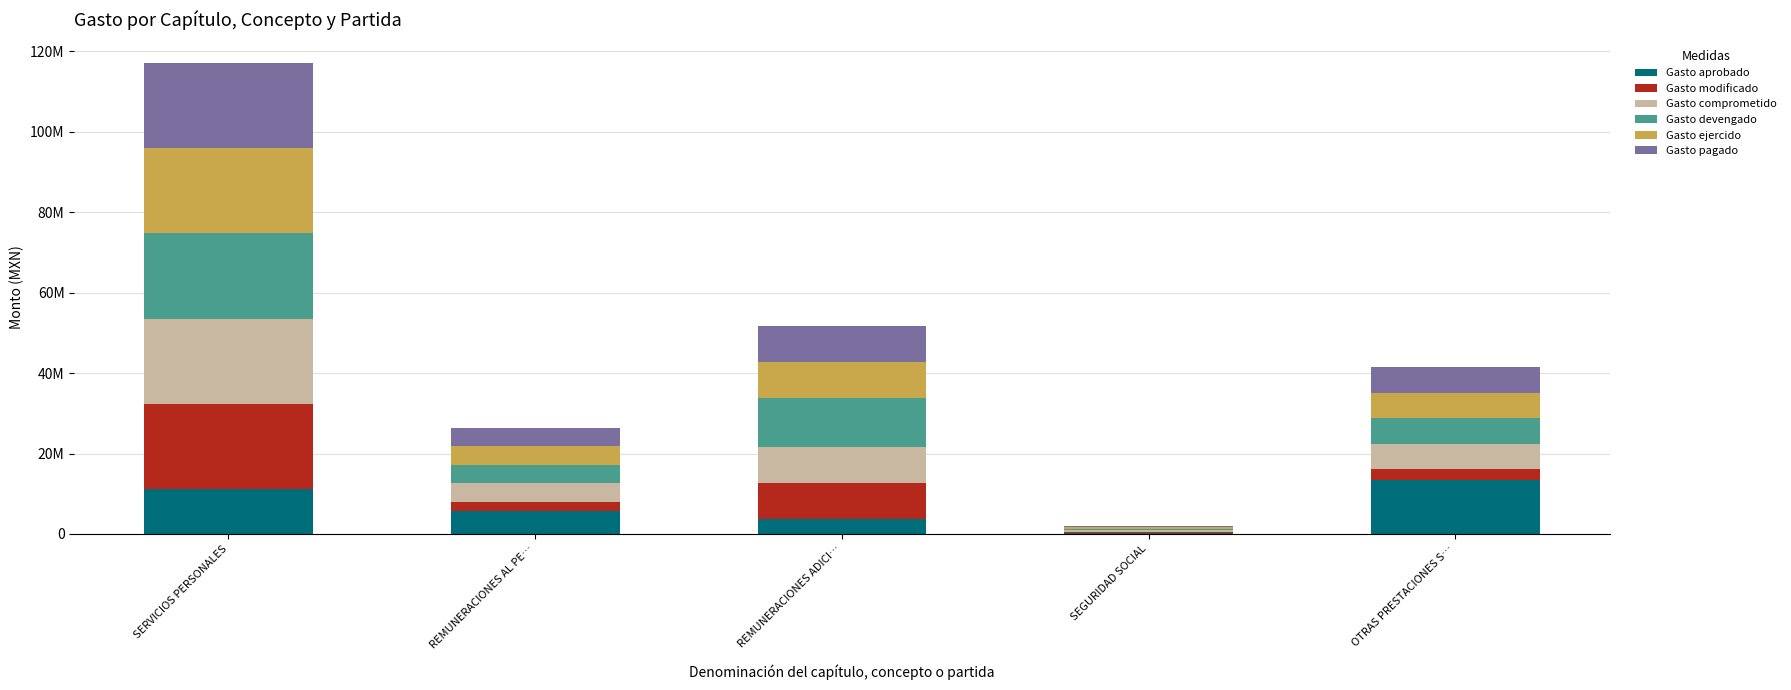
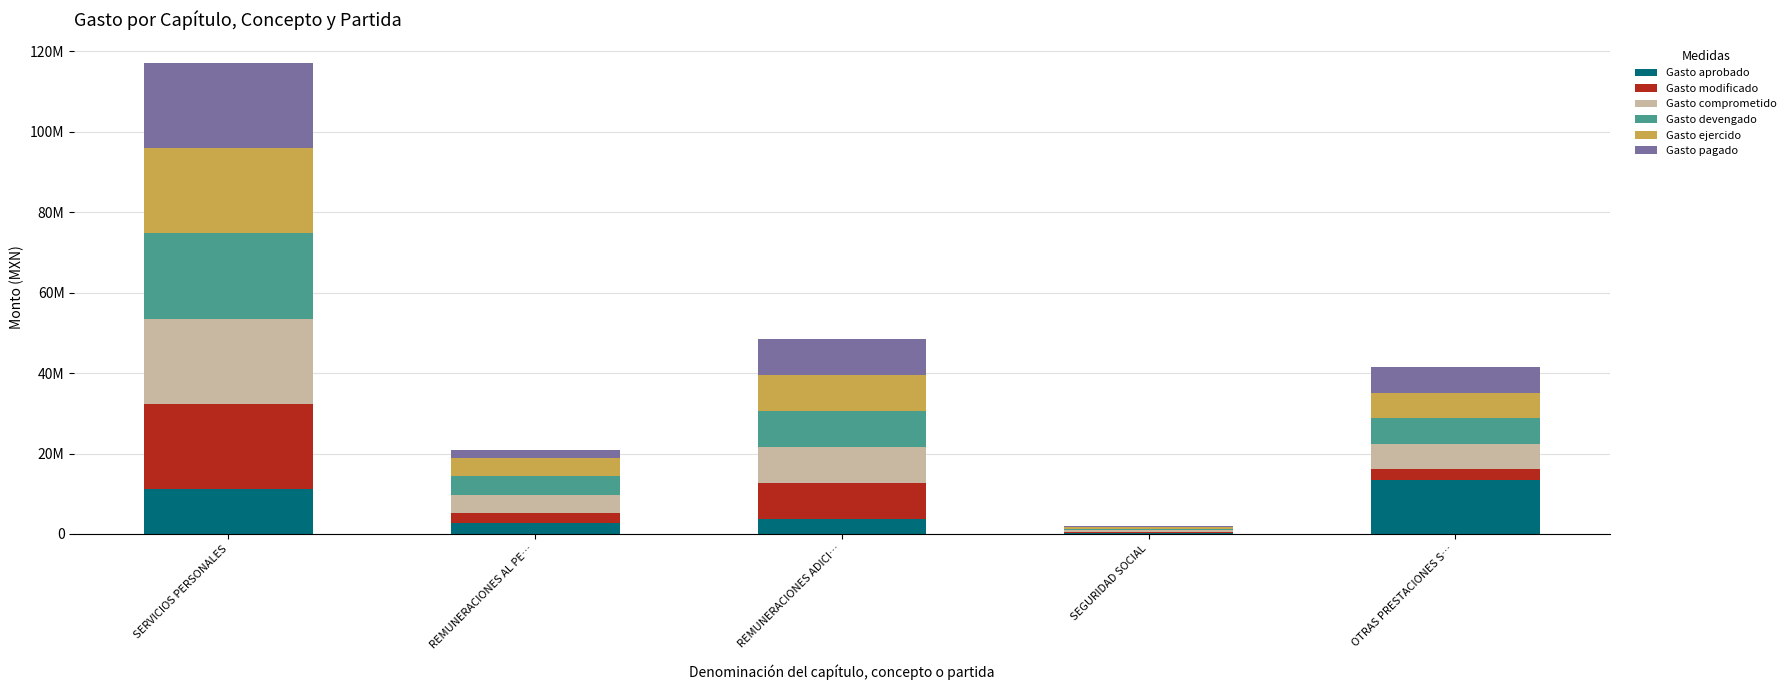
  {
    "Gasto aprobado": {
      "SERVICIOS PERSONALES": 11000000,
-     "REMUNERACIONES AL PE…": 6000000,
+     "REMUNERACIONES AL PE…": 3000000,
      "REMUNERACIONES ADICI…": 4000000,
      "OTRAS PRESTACIONES S…": 13000000
    },
    "Gasto modificado": {
      "SERVICIOS PERSONALES": 21000000,
      "REMUNERACIONES AL PE…": 2000000,
      "REMUNERACIONES ADICI…": 9000000,
      "OTRAS PRESTACIONES S…": 3000000
    },
    "Gasto comprometido": {
      "SERVICIOS PERSONALES": 21000000,
      "REMUNERACIONES AL PE…": 5000000,
      "REMUNERACIONES ADICI…": 9000000,
      "OTRAS PRESTACIONES S…": 6000000
    },
    "Gasto devengado": {
      "SERVICIOS PERSONALES": 21000000,
      "REMUNERACIONES AL PE…": 5000000,
-     "REMUNERACIONES ADICI…": 12000000,
+     "REMUNERACIONES ADICI…": 9000000,
      "OTRAS PRESTACIONES S…": 6000000
    },
    "Gasto ejercido": {
      "SERVICIOS PERSONALES": 21000000,
      "REMUNERACIONES AL PE…": 5000000,
      "REMUNERACIONES ADICI…": 9000000,
      "OTRAS PRESTACIONES S…": 6000000
    },
    "Gasto pagado": {
      "SERVICIOS PERSONALES": 21000000,
-     "REMUNERACIONES AL PE…": 5000000,
+     "REMUNERACIONES AL PE…": 2000000,
      "REMUNERACIONES ADICI…": 9000000,
      "OTRAS PRESTACIONES S…": 6000000
    }
  }
